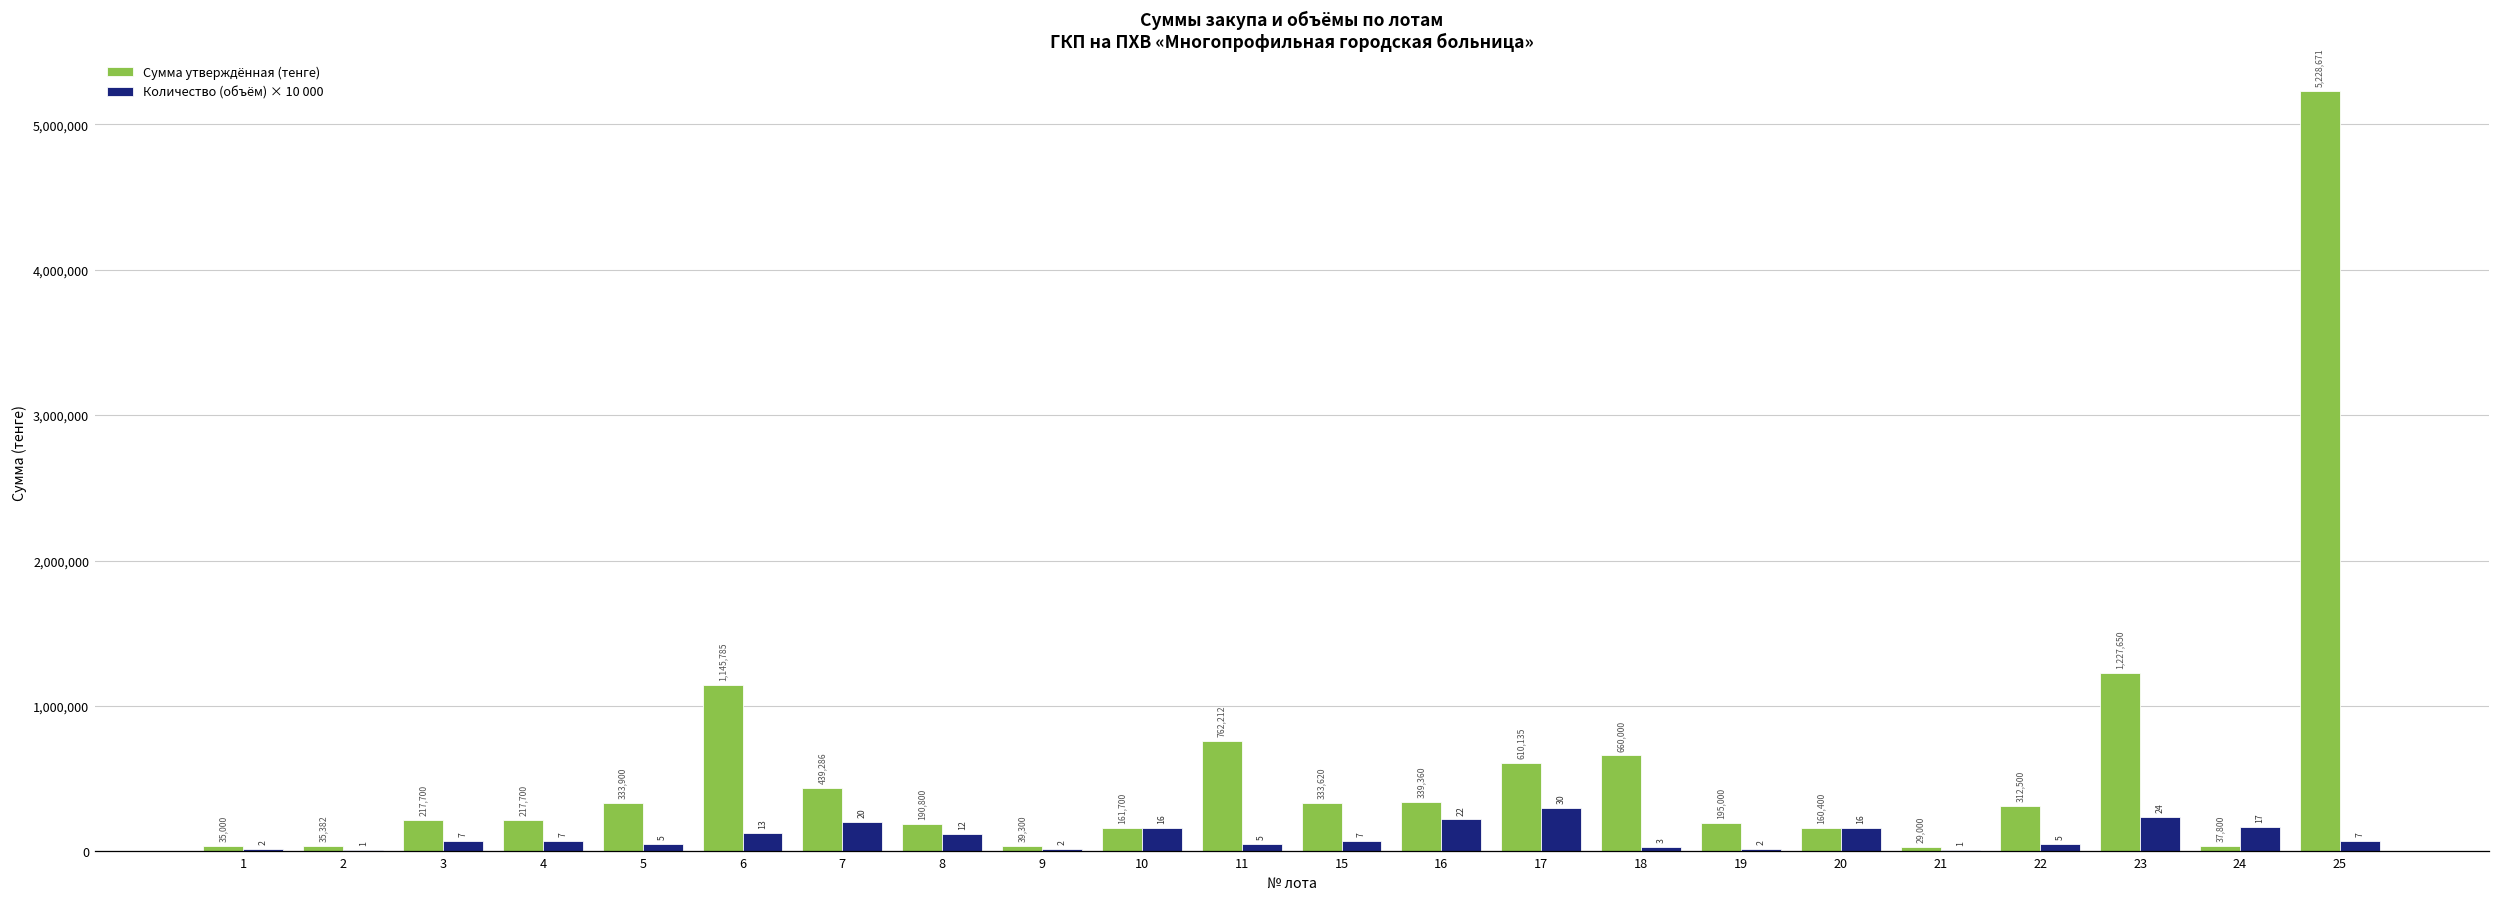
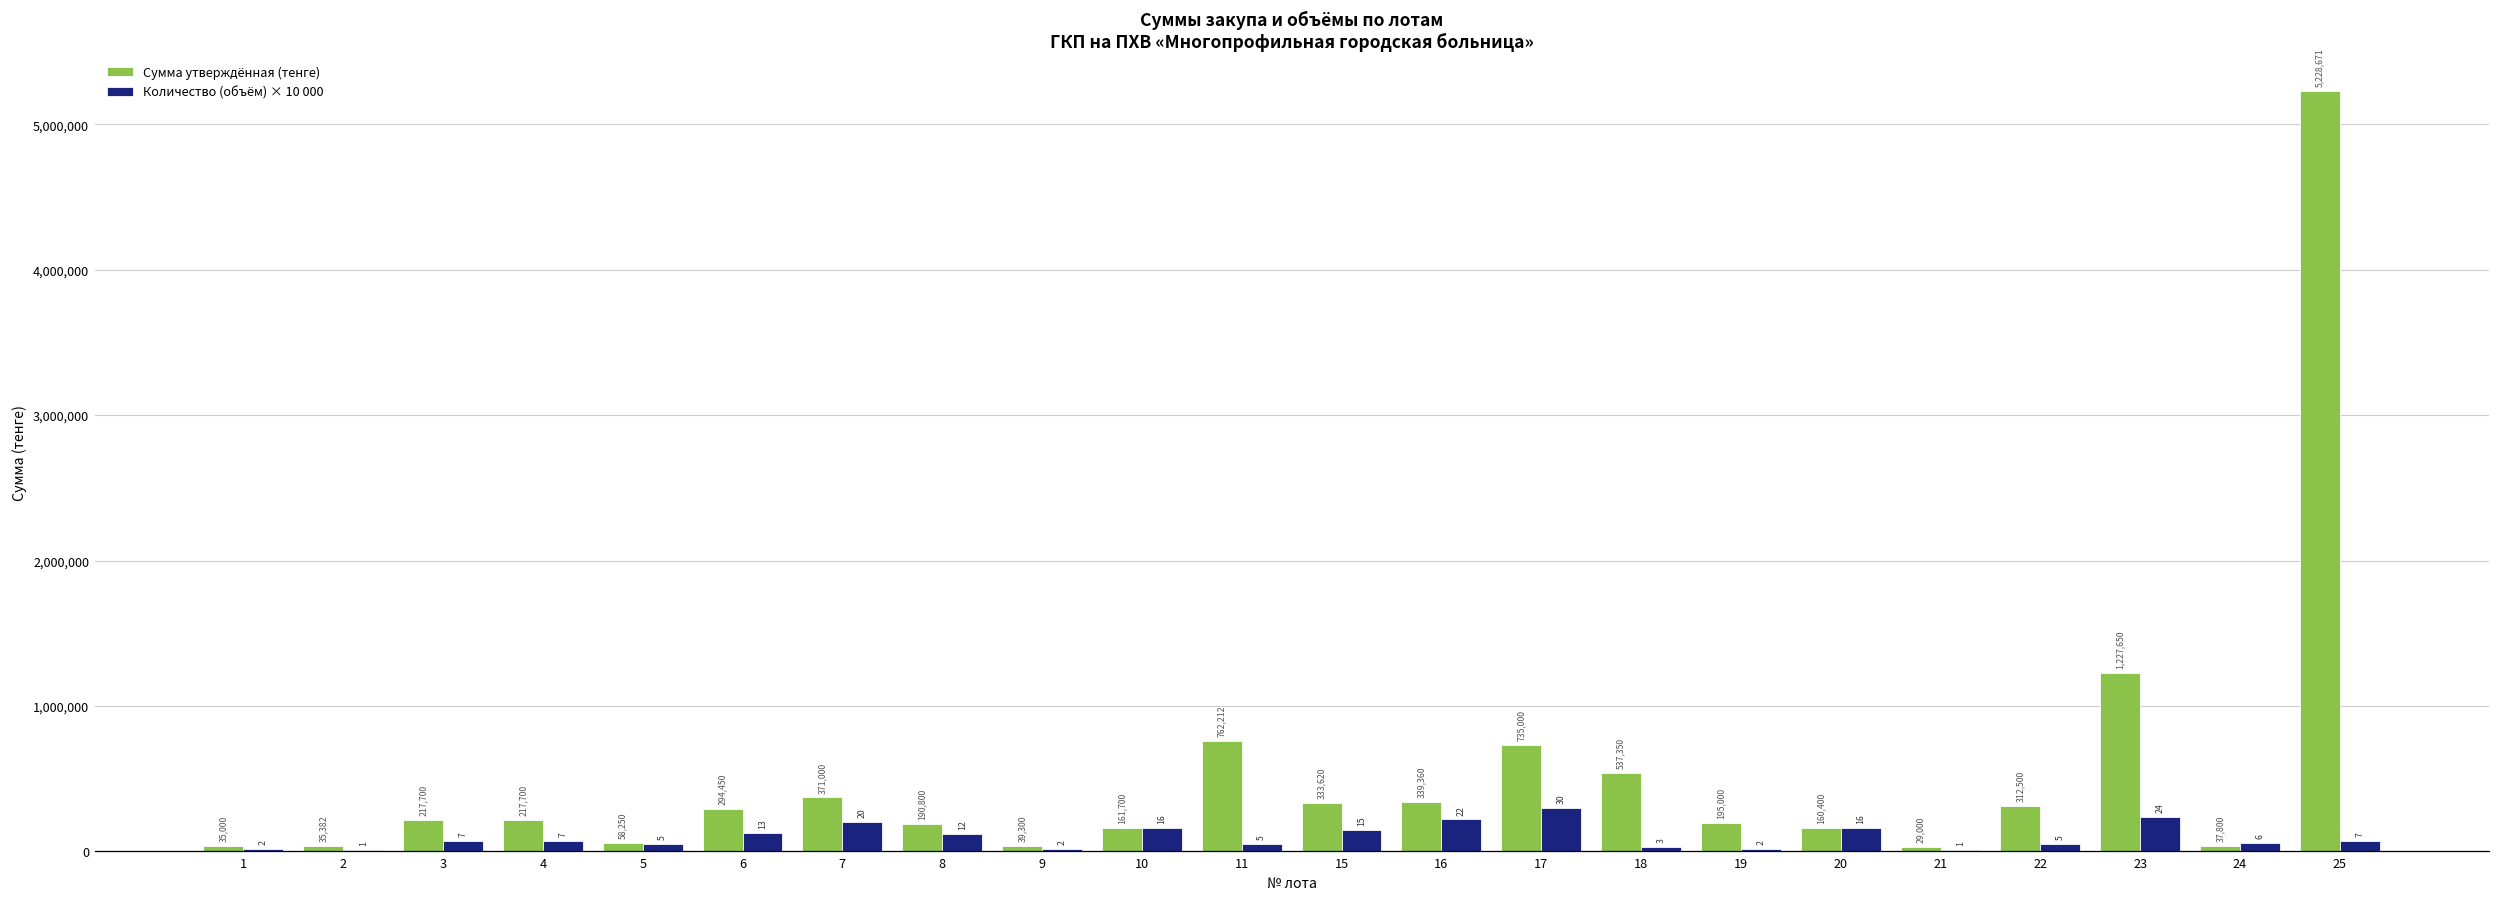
  {
    "Сумма утверждённая (тенге)": {
      "1": "35,000",
      "2": "35,382",
      "3": "217,700",
      "4": "217,700",
-     "5": "333,900",
-     "6": "1,145,785",
-     "7": "439,286",
+     "5": "58,250",
+     "6": "294,450",
+     "7": "371,000",
      "8": "190,800",
      "9": "39,300",
      "10": "161,700",
      "11": "762,212",
      "15": "333,620",
      "16": "339,360",
-     "17": "610,135",
-     "18": "660,000",
+     "17": "735,000",
+     "18": "537,350",
      "19": "195,000",
      "20": "160,400",
      "21": "29,000",
      "22": "312,500",
      "23": "1,227,650",
      "24": "37,800",
      "25": "5,228,671"
    },
    "Количество (объём) × 10 000": {
-     "15": "7",
-     "24": "17"
+     "15": "15",
+     "24": "6"
    }
  }
